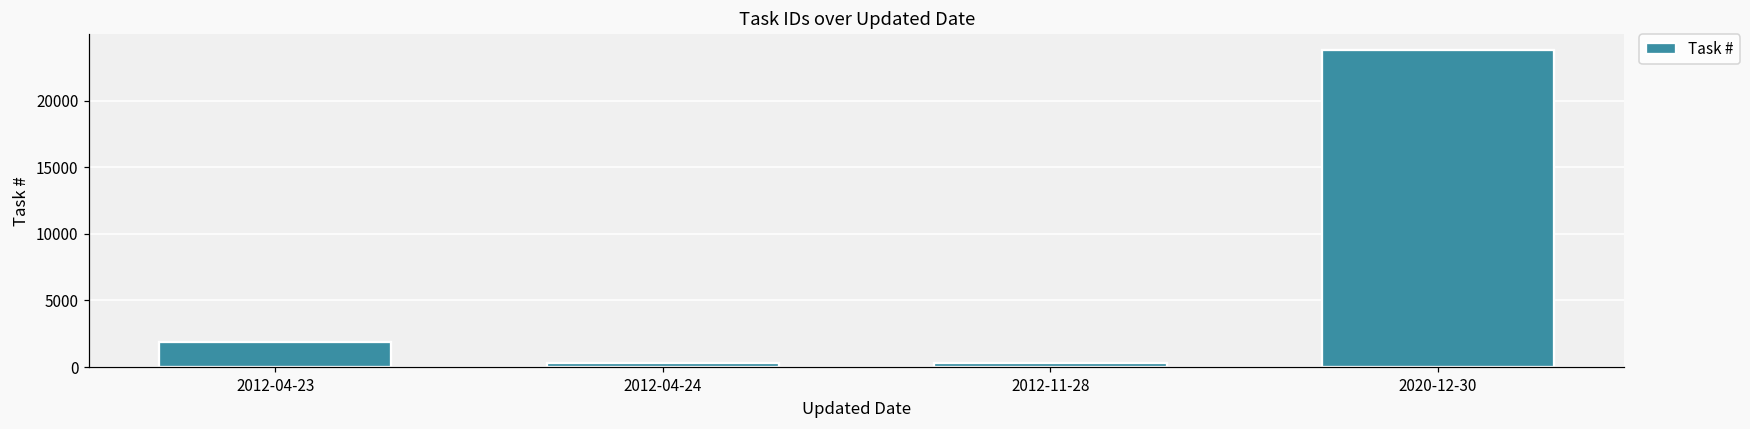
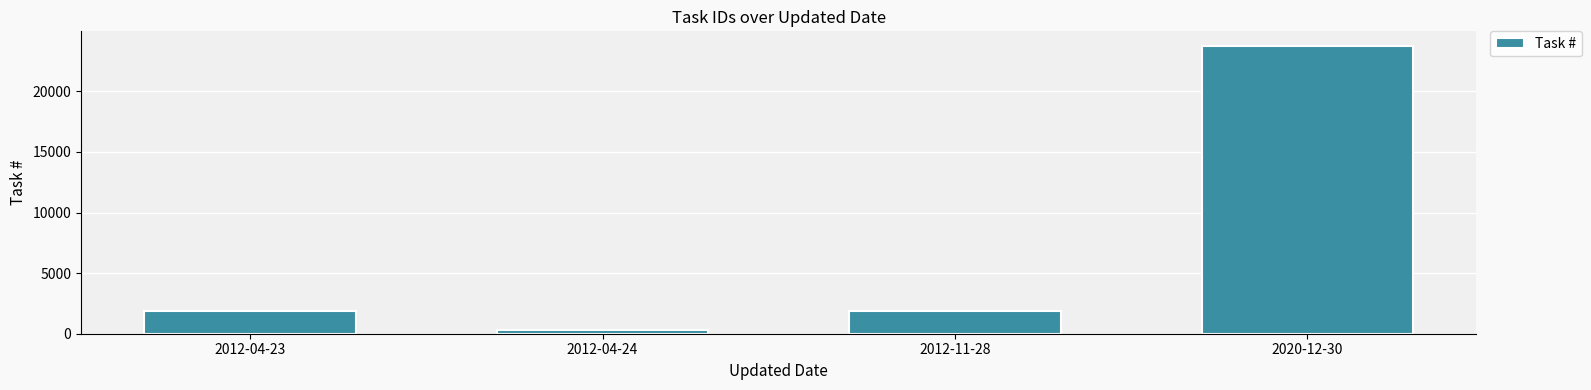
  {
    "2012-04-23": 1800,
    "2012-04-24": 300,
-   "2012-11-28": 300,
+   "2012-11-28": 1900,
    "2020-12-30": 23800
  }
